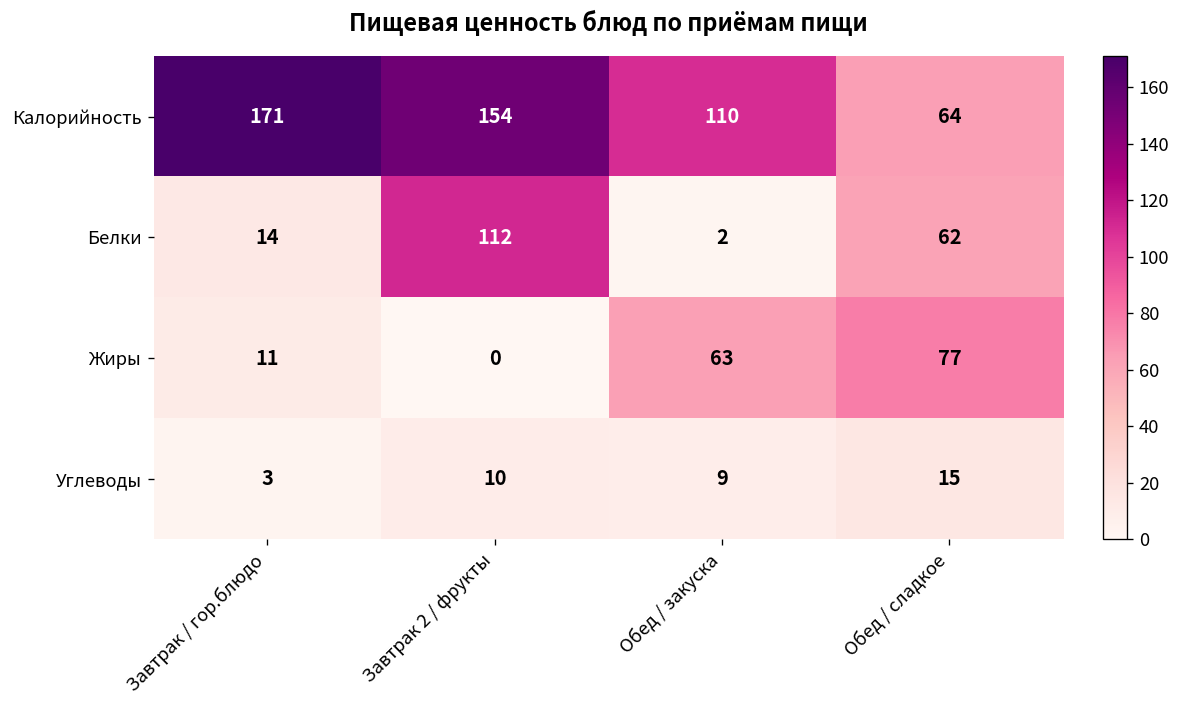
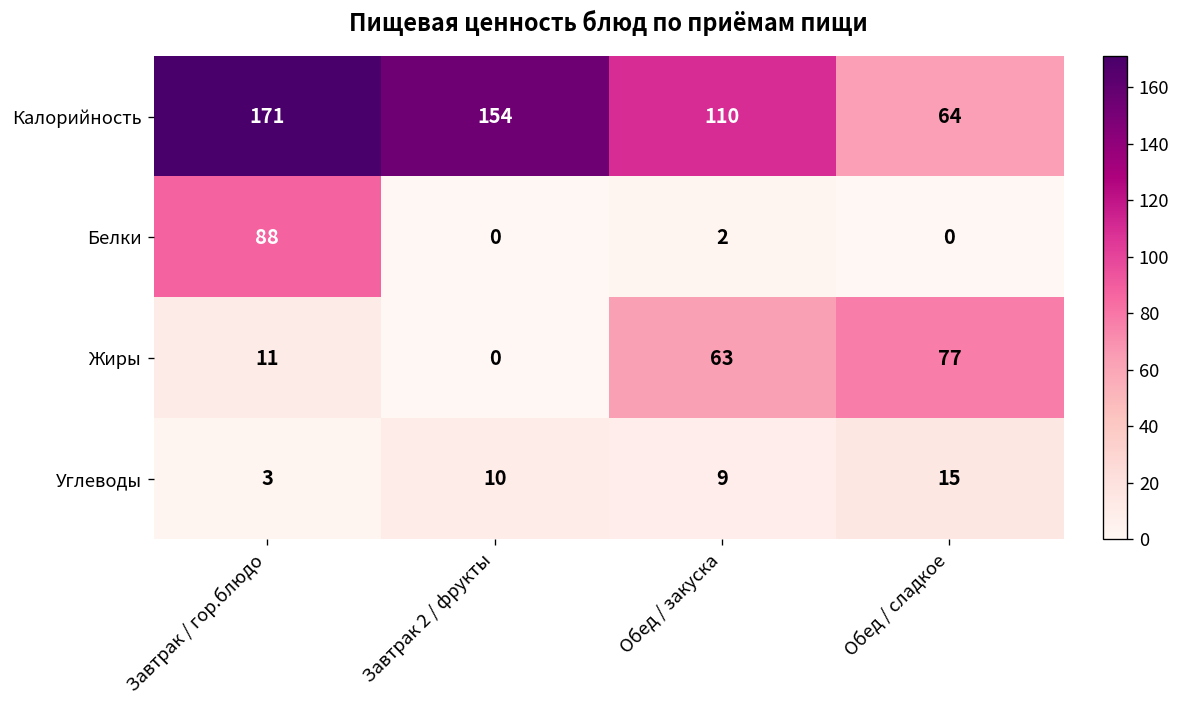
  {
    "Калорийность": {
      "Завтрак / гор.блюдо": 171,
      "Завтрак 2 / фрукты": 154,
      "Обед / закуска": 110,
      "Обед / сладкое": 64
    },
    "Белки": {
-     "Завтрак / гор.блюдо": 14,
-     "Завтрак 2 / фрукты": 112,
+     "Завтрак / гор.блюдо": 88,
+     "Завтрак 2 / фрукты": 0,
      "Обед / закуска": 2,
-     "Обед / сладкое": 62
+     "Обед / сладкое": 0
    },
    "Жиры": {
      "Завтрак / гор.блюдо": 11,
      "Завтрак 2 / фрукты": 0,
      "Обед / закуска": 63,
      "Обед / сладкое": 77
    },
    "Углеводы": {
      "Завтрак / гор.блюдо": 3,
      "Завтрак 2 / фрукты": 10,
      "Обед / закуска": 9,
      "Обед / сладкое": 15
    }
  }
